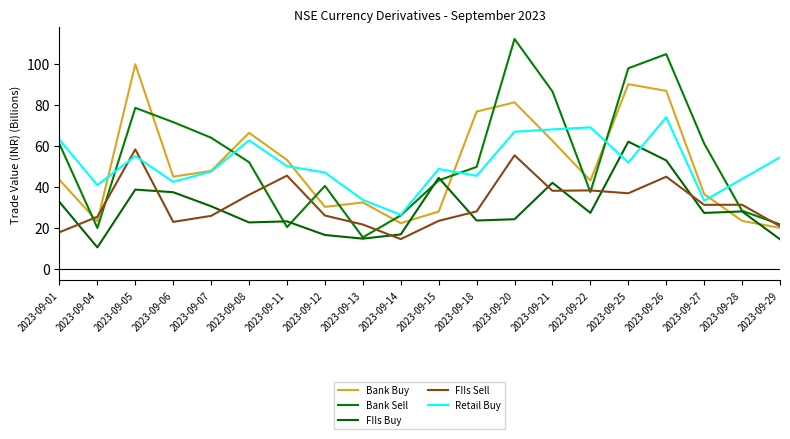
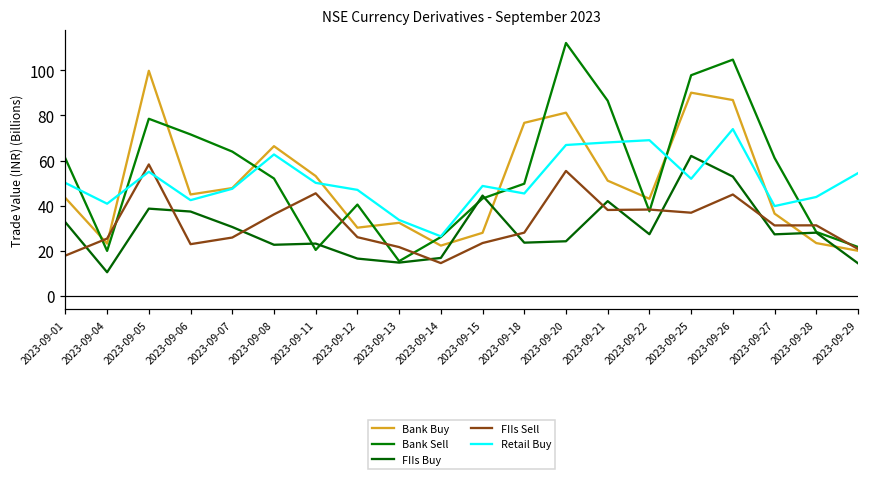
  {
    "Bank Buy": {
      "2023-09-01": 43,
      "2023-09-04": 23,
      "2023-09-05": 100,
      "2023-09-06": 45,
      "2023-09-08": 66,
      "2023-09-11": 53,
      "2023-09-12": 30,
      "2023-09-13": 32,
      "2023-09-14": 22,
      "2023-09-15": 28,
      "2023-09-18": 77,
      "2023-09-20": 81,
-     "2023-09-21": 62,
+     "2023-09-21": 51,
      "2023-09-22": 43,
      "2023-09-25": 90,
      "2023-09-26": 87,
      "2023-09-27": 37,
      "2023-09-28": 23
    },
    "FIIs Sell": {
      "2023-09-01": 18,
      "2023-09-04": 25,
      "2023-09-05": 58,
      "2023-09-06": 23,
      "2023-09-07": 26,
      "2023-09-08": 36,
      "2023-09-11": 46,
      "2023-09-12": 26,
      "2023-09-13": 22,
      "2023-09-14": 15,
      "2023-09-15": 23,
      "2023-09-18": 28,
      "2023-09-20": 55,
      "2023-09-21": 38,
      "2023-09-25": 37,
      "2023-09-26": 45,
      "2023-09-27": 31,
      "2023-09-28": 31
    },
    "Retail Buy": {
-     "2023-09-01": 63,
+     "2023-09-01": 50,
      "2023-09-04": 41,
      "2023-09-05": 55,
      "2023-09-06": 42,
      "2023-09-08": 63,
      "2023-09-11": 50,
      "2023-09-12": 47,
      "2023-09-13": 34,
      "2023-09-15": 49,
      "2023-09-18": 45,
      "2023-09-20": 67,
      "2023-09-21": 68,
      "2023-09-22": 69,
      "2023-09-25": 52,
      "2023-09-26": 74,
-     "2023-09-27": 33,
+     "2023-09-27": 40,
      "2023-09-28": 44,
      "2023-09-29": 54
    }
  }
